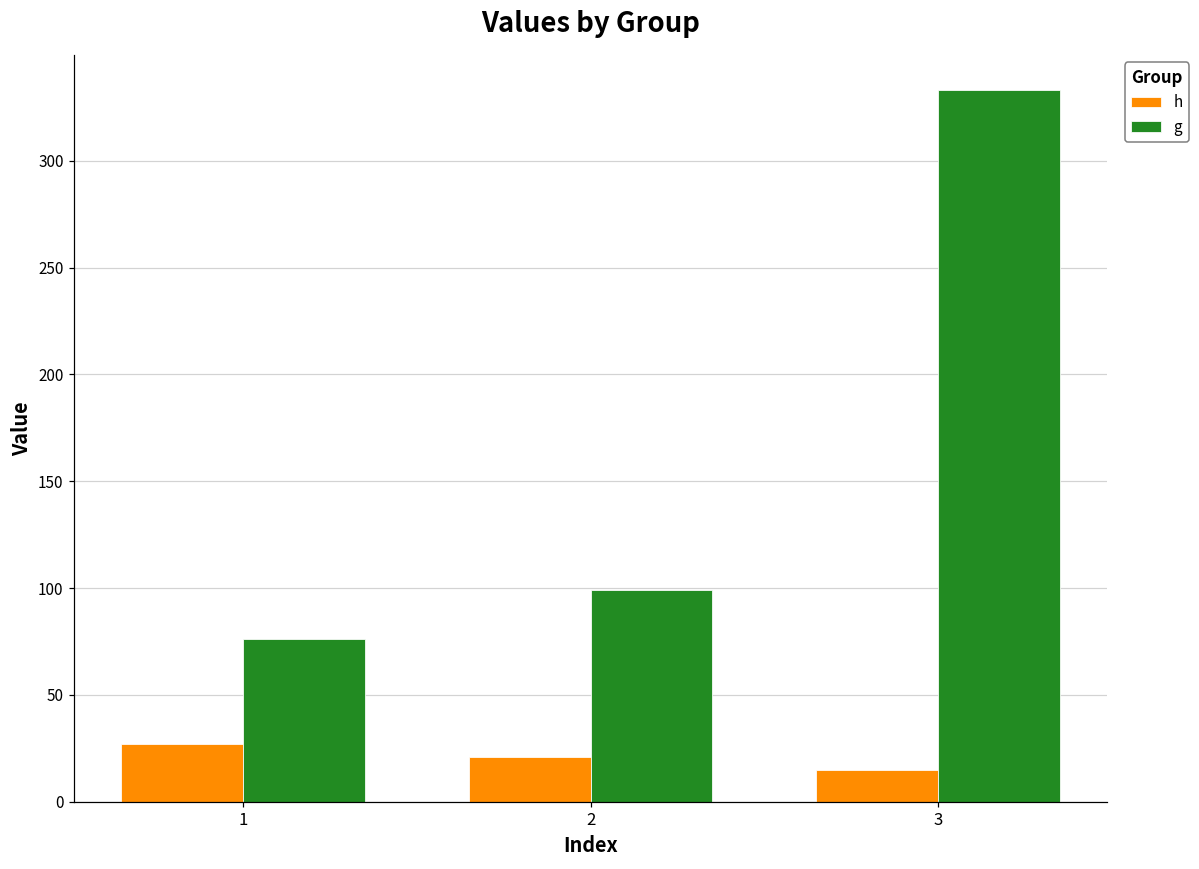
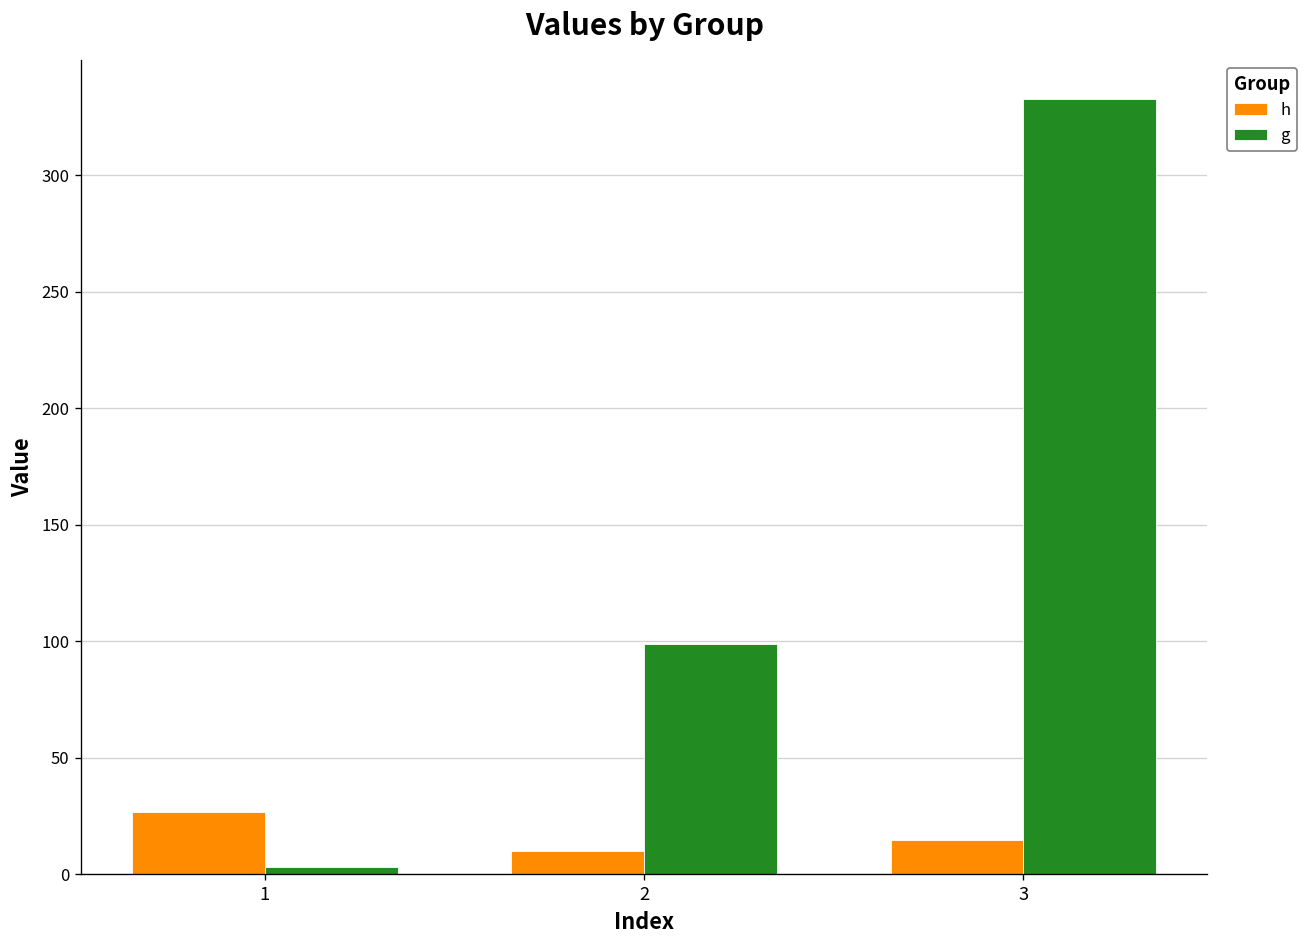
  {
    "h": {
      "1": 27,
-     "2": 21,
+     "2": 10,
      "3": 15
    },
    "g": {
-     "1": 76,
+     "1": 3,
      "2": 99,
      "3": 333
    }
  }
